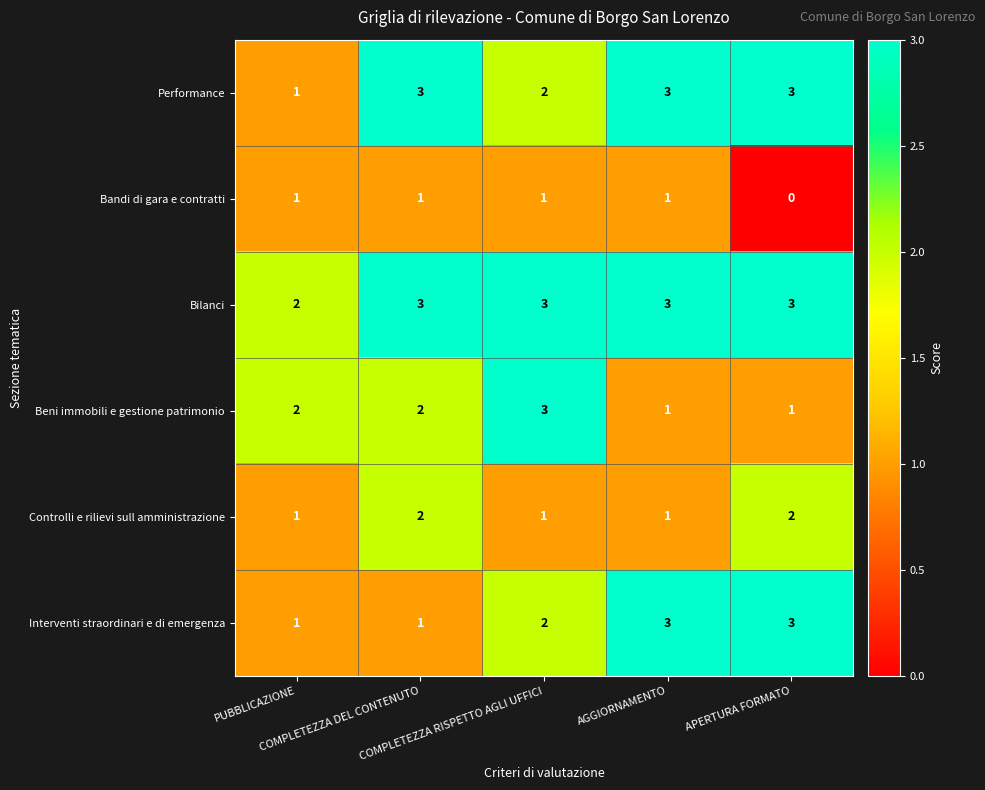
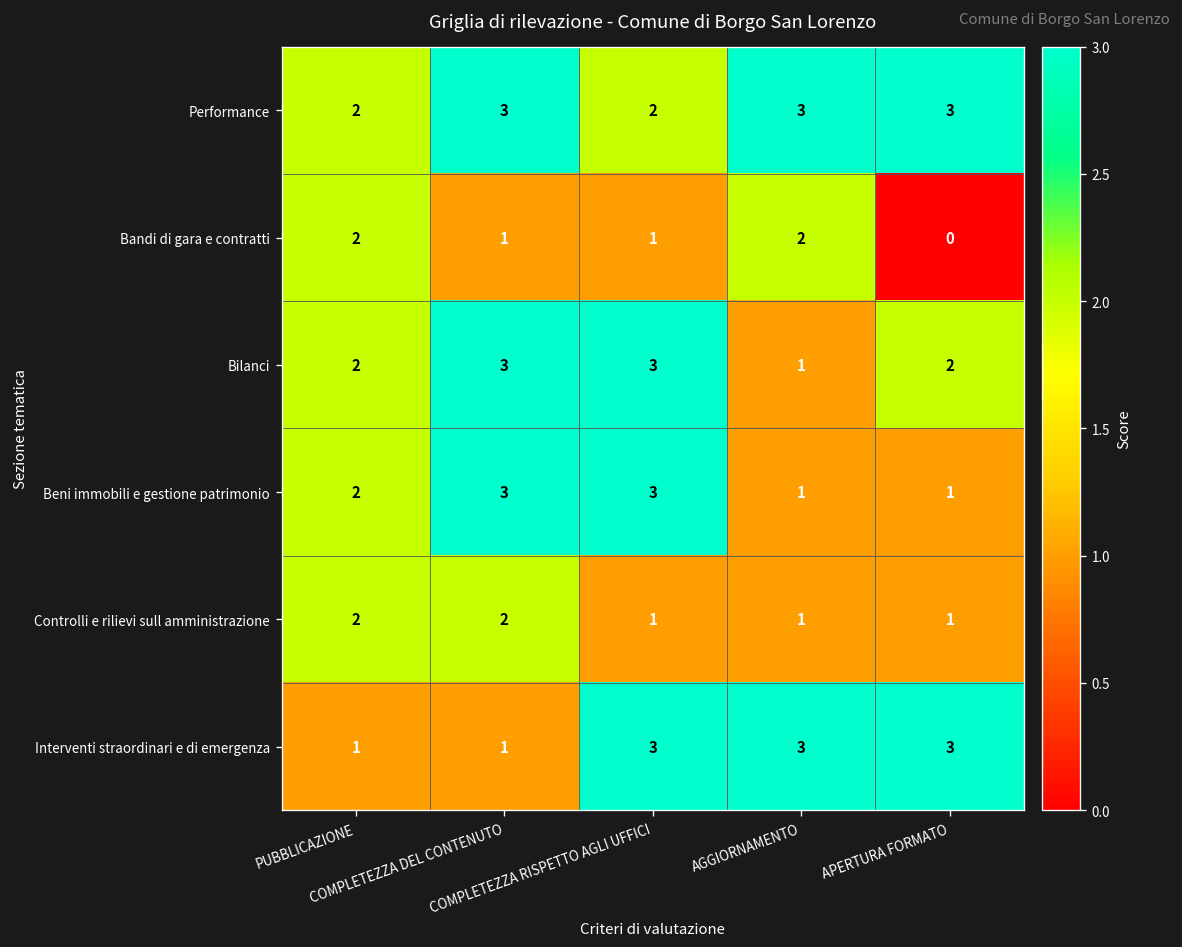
  {
    "Performance": {
-     "PUBBLICAZIONE": 1,
+     "PUBBLICAZIONE": 2,
      "COMPLETEZZA DEL CONTENUTO": 3,
      "COMPLETEZZA RISPETTO AGLI UFFICI": 2,
      "AGGIORNAMENTO": 3,
      "APERTURA FORMATO": 3
    },
    "Bandi di gara e contratti": {
-     "PUBBLICAZIONE": 1,
+     "PUBBLICAZIONE": 2,
      "COMPLETEZZA DEL CONTENUTO": 1,
      "COMPLETEZZA RISPETTO AGLI UFFICI": 1,
-     "AGGIORNAMENTO": 1,
+     "AGGIORNAMENTO": 2,
      "APERTURA FORMATO": 0
    },
    "Bilanci": {
      "PUBBLICAZIONE": 2,
      "COMPLETEZZA DEL CONTENUTO": 3,
      "COMPLETEZZA RISPETTO AGLI UFFICI": 3,
-     "AGGIORNAMENTO": 3,
-     "APERTURA FORMATO": 3
+     "AGGIORNAMENTO": 1,
+     "APERTURA FORMATO": 2
    },
    "Beni immobili e gestione patrimonio": {
      "PUBBLICAZIONE": 2,
-     "COMPLETEZZA DEL CONTENUTO": 2,
+     "COMPLETEZZA DEL CONTENUTO": 3,
      "COMPLETEZZA RISPETTO AGLI UFFICI": 3,
      "AGGIORNAMENTO": 1,
      "APERTURA FORMATO": 1
    },
    "Controlli e rilievi sull amministrazione": {
-     "PUBBLICAZIONE": 1,
+     "PUBBLICAZIONE": 2,
      "COMPLETEZZA DEL CONTENUTO": 2,
      "COMPLETEZZA RISPETTO AGLI UFFICI": 1,
      "AGGIORNAMENTO": 1,
-     "APERTURA FORMATO": 2
+     "APERTURA FORMATO": 1
    },
    "Interventi straordinari e di emergenza": {
      "PUBBLICAZIONE": 1,
      "COMPLETEZZA DEL CONTENUTO": 1,
-     "COMPLETEZZA RISPETTO AGLI UFFICI": 2,
+     "COMPLETEZZA RISPETTO AGLI UFFICI": 3,
      "AGGIORNAMENTO": 3,
      "APERTURA FORMATO": 3
    }
  }
